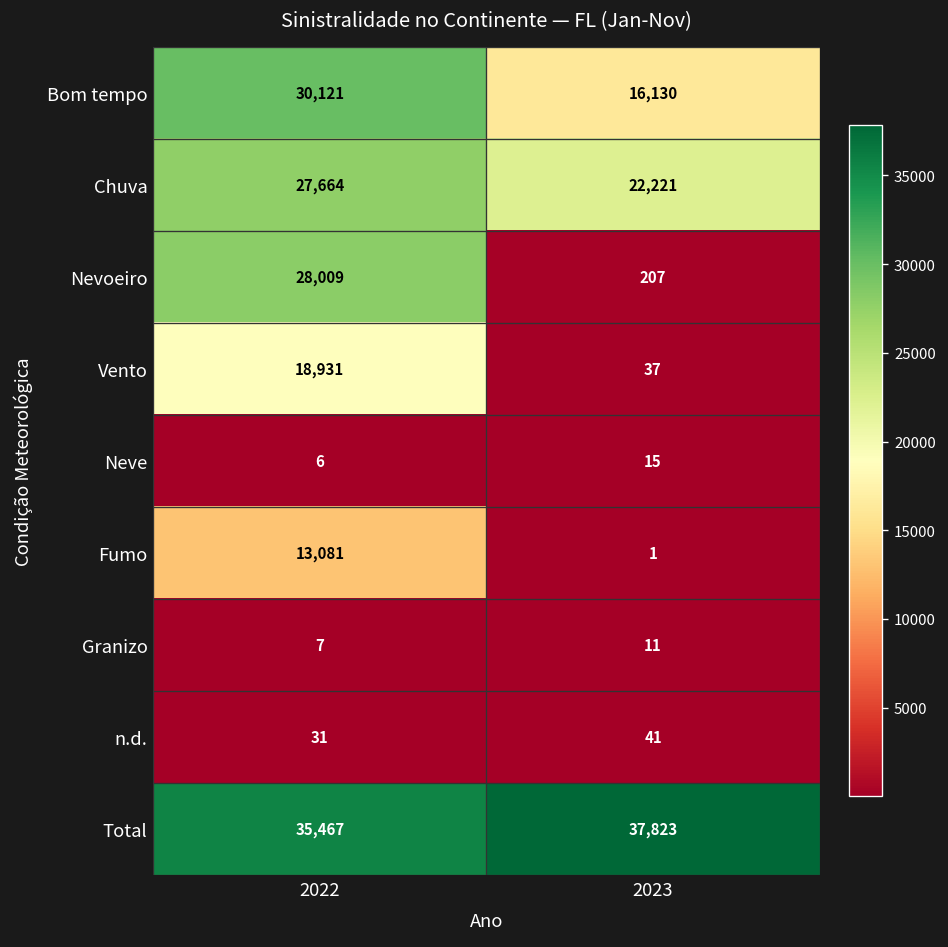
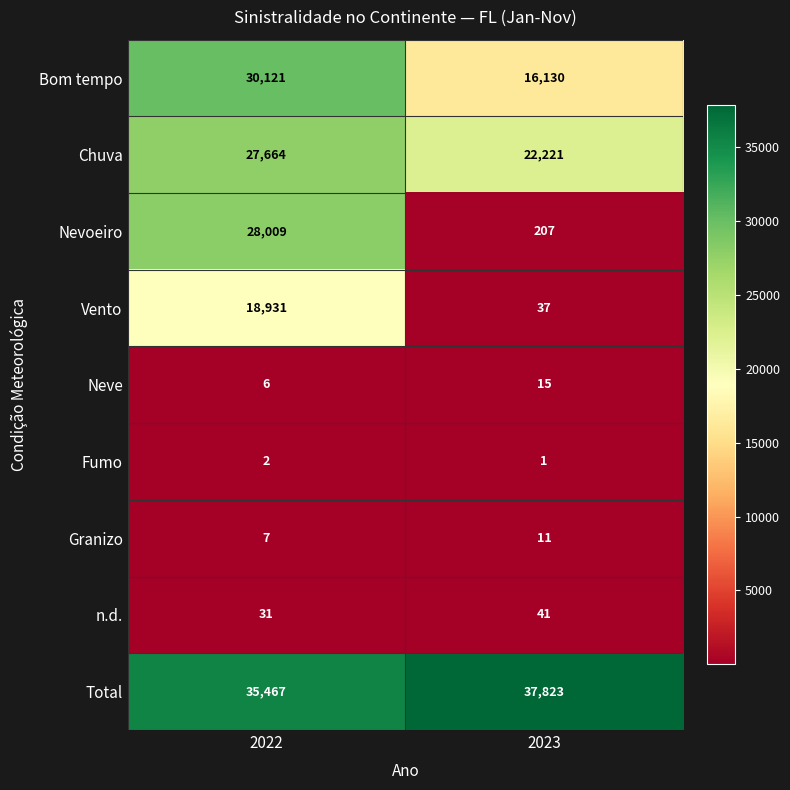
  {
    "Bom tempo": {
      "2022": "30,121",
      "2023": "16,130"
    },
    "Chuva": {
      "2022": "27,664",
      "2023": "22,221"
    },
    "Nevoeiro": {
      "2022": "28,009",
      "2023": "207"
    },
    "Vento": {
      "2022": "18,931",
      "2023": "37"
    },
    "Neve": {
      "2022": "6",
      "2023": "15"
    },
    "Fumo": {
-     "2022": "13,081",
+     "2022": "2",
      "2023": "1"
    },
    "Granizo": {
      "2022": "7",
      "2023": "11"
    },
    "n.d.": {
      "2022": "31",
      "2023": "41"
    },
    "Total": {
      "2022": "35,467",
      "2023": "37,823"
    }
  }
